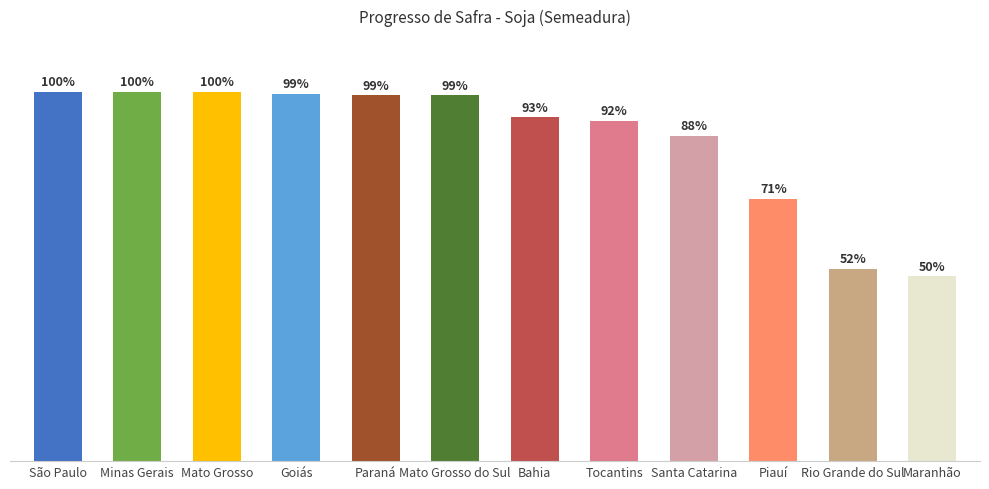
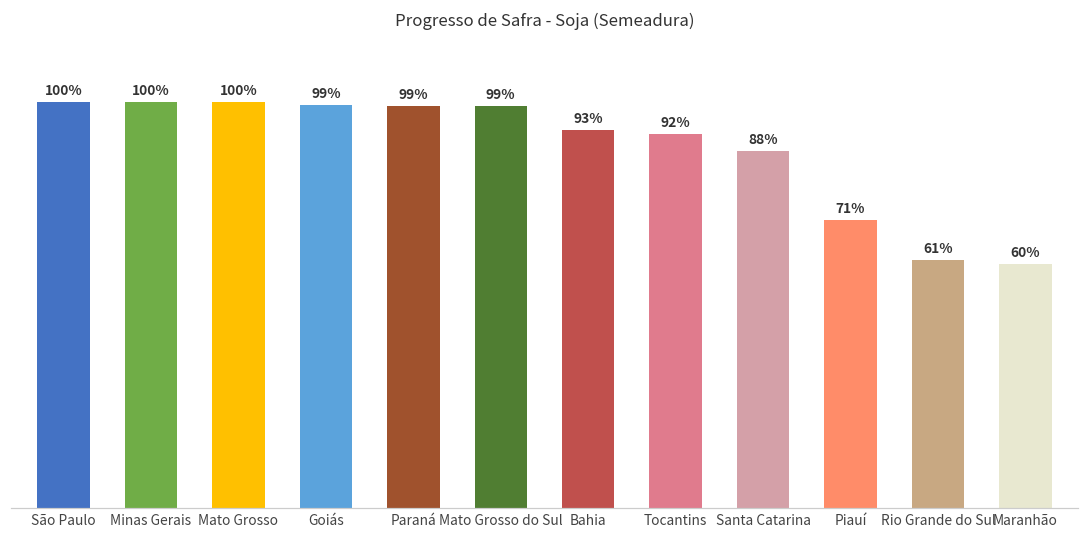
  {
    "São Paulo": "100%",
    "Minas Gerais": "100%",
    "Mato Grosso": "100%",
    "Goiás": "99%",
    "Paraná": "99%",
    "Mato Grosso do Sul": "99%",
    "Bahia": "93%",
    "Tocantins": "92%",
    "Santa Catarina": "88%",
    "Piauí": "71%",
-   "Rio Grande do Sul": "52%",
-   "Maranhão": "50%"
+   "Rio Grande do Sul": "61%",
+   "Maranhão": "60%"
  }
